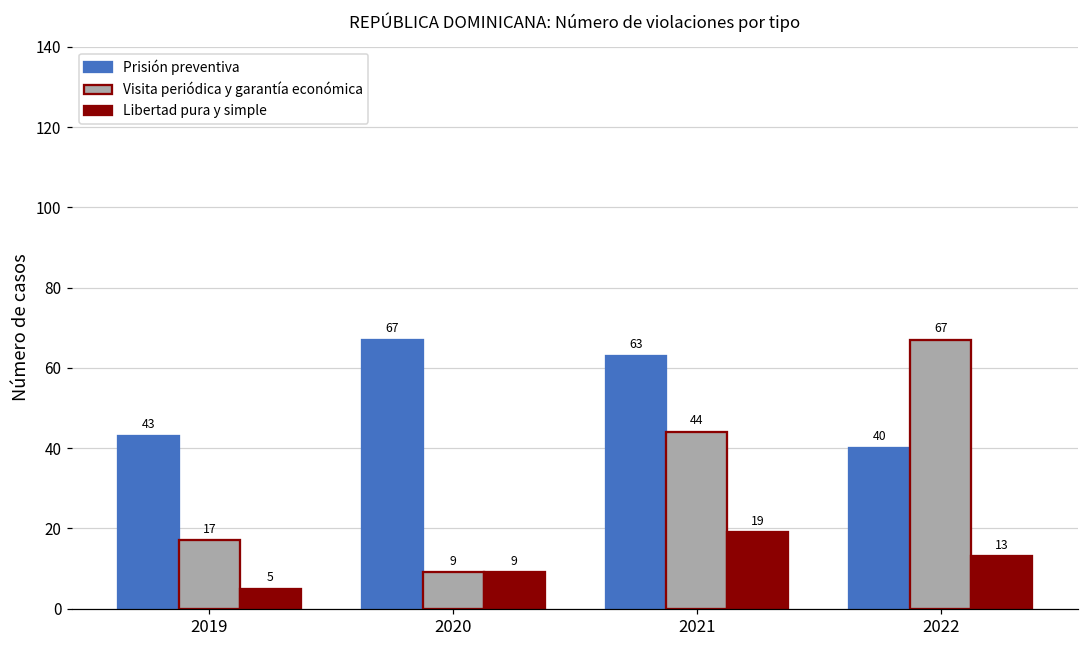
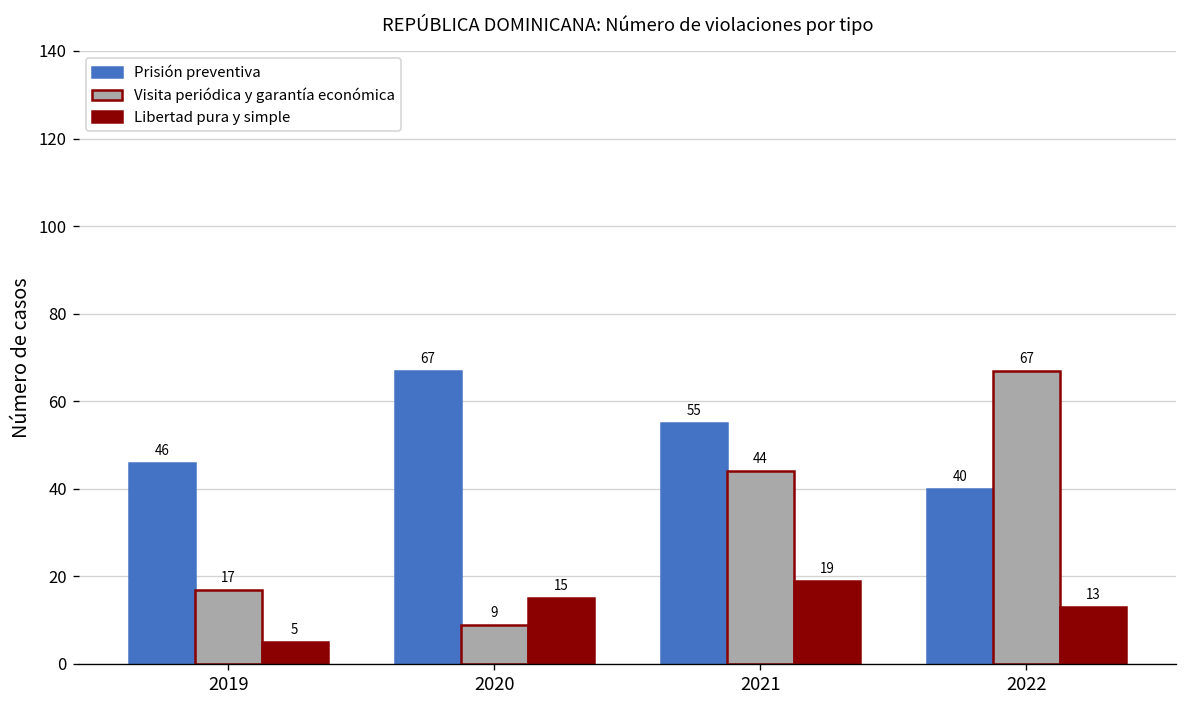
  {
    "Prisión preventiva": {
-     "2019": 43,
+     "2019": 46,
      "2020": 67,
-     "2021": 63,
+     "2021": 55,
      "2022": 40
    },
    "Visita periódica y garantía económica": {
      "2019": 17,
      "2020": 9,
      "2021": 44,
      "2022": 67
    },
    "Libertad pura y simple": {
      "2019": 5,
-     "2020": 9,
+     "2020": 15,
      "2021": 19,
      "2022": 13
    }
  }
